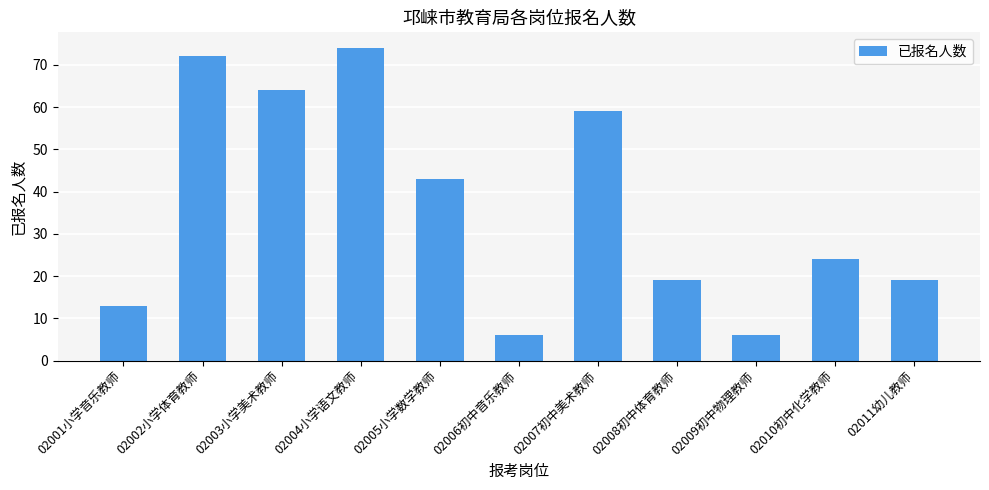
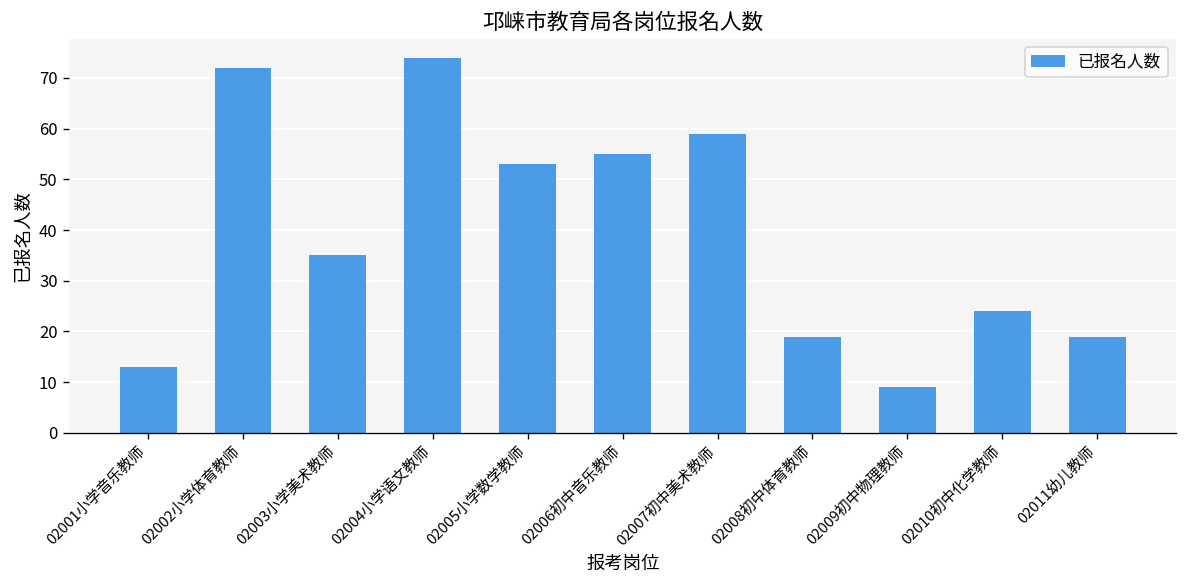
  {
    "02001小学音乐教师": 13,
    "02002小学体育教师": 72,
-   "02003小学美术教师": 64,
+   "02003小学美术教师": 35,
    "02004小学语文教师": 74,
-   "02005小学数学教师": 43,
-   "02006初中音乐教师": 6,
+   "02005小学数学教师": 53,
+   "02006初中音乐教师": 55,
    "02007初中美术教师": 59,
    "02008初中体育教师": 19,
-   "02009初中物理教师": 6,
+   "02009初中物理教师": 9,
    "02010初中化学教师": 24,
    "02011幼儿教师": 19
  }
